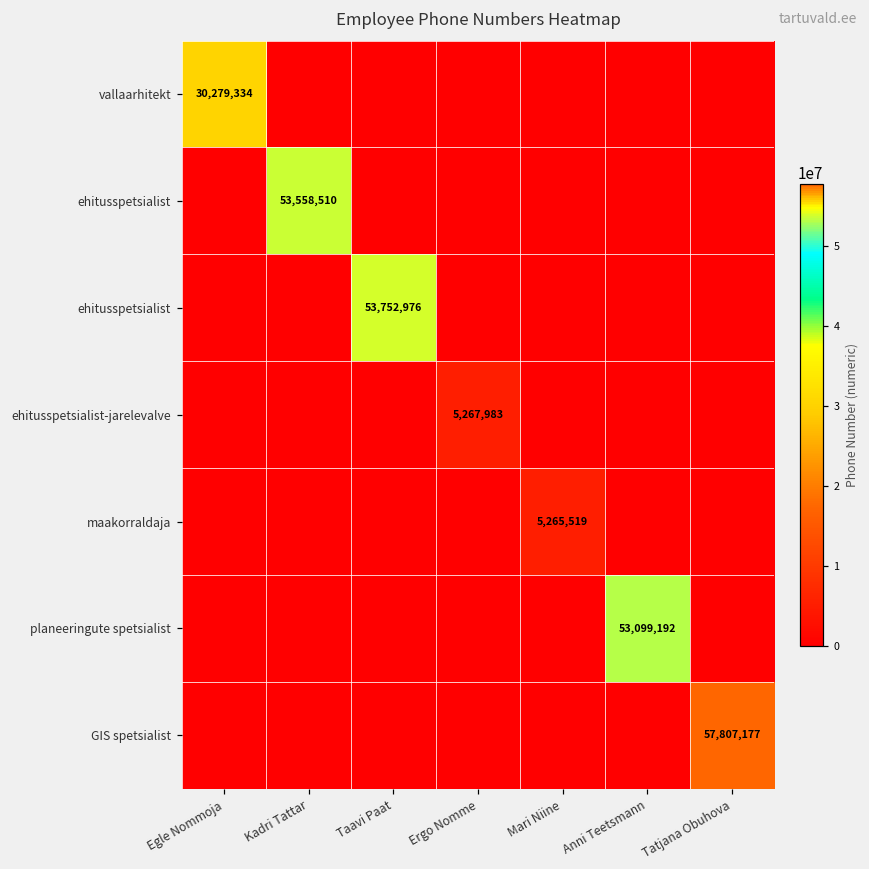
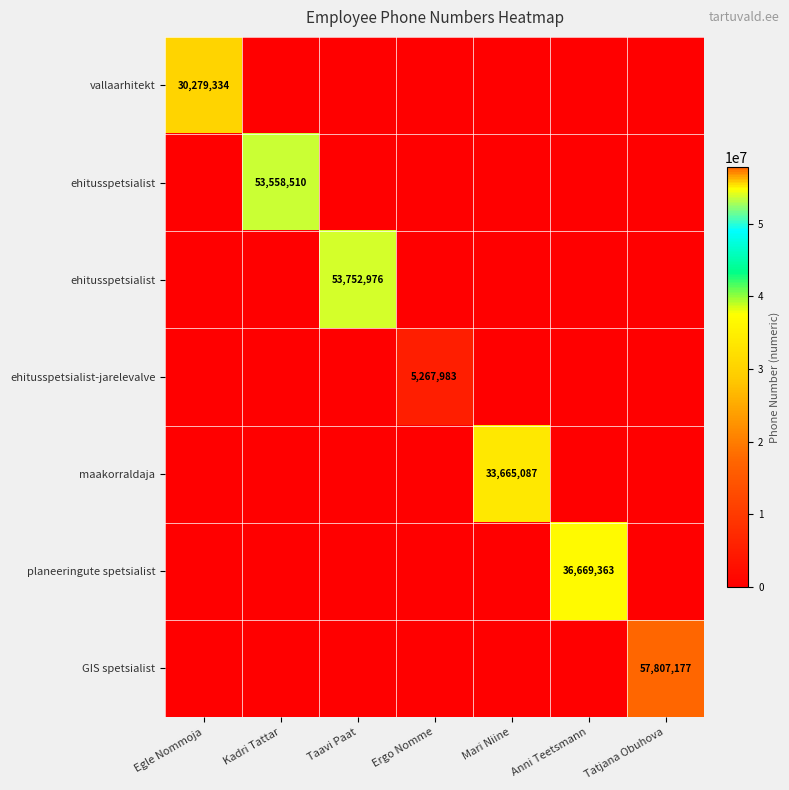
  {
    "vallaarhitekt": {
      "Egle Nommoja": "30,279,334"
    },
    "ehitusspetsialist-jarelevalve": {
      "Ergo Nomme": "5,267,983"
    },
    "maakorraldaja": {
-     "Mari Niine": "5,265,519"
+     "Mari Niine": "33,665,087"
    },
    "planeeringute spetsialist": {
-     "Anni Teetsmann": "53,099,192"
+     "Anni Teetsmann": "36,669,363"
    },
    "GIS spetsialist": {
      "Tatjana Obuhova": "57,807,177"
    }
  }
